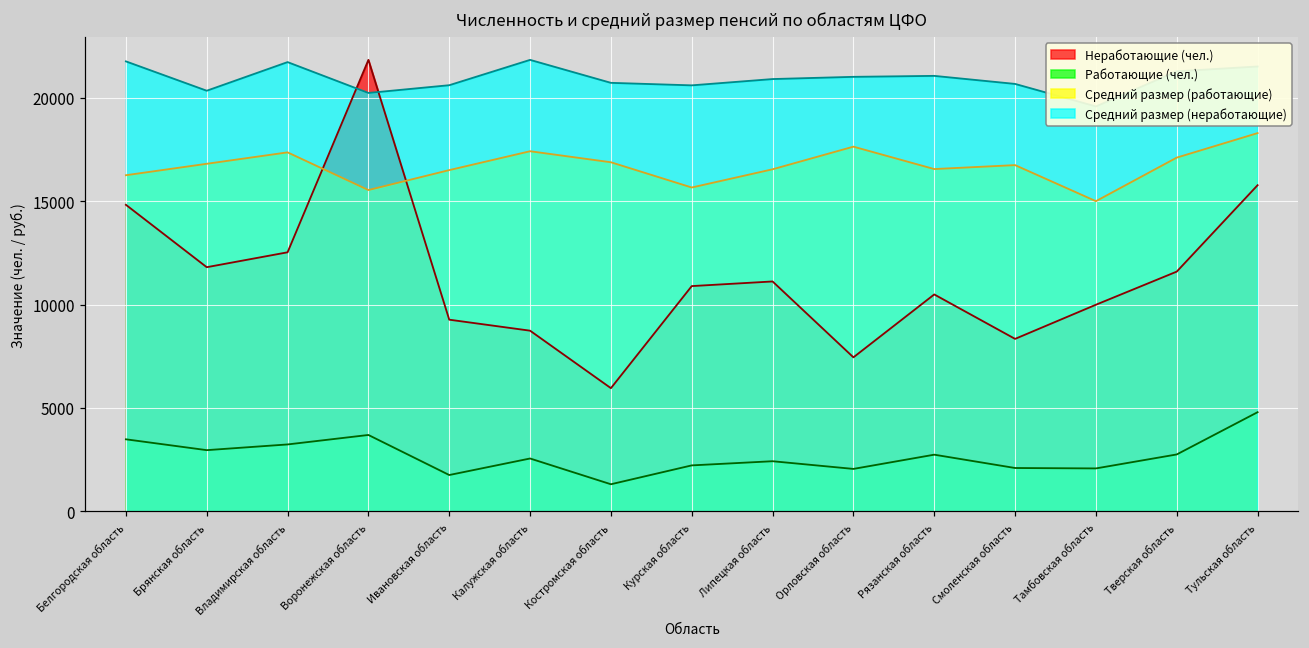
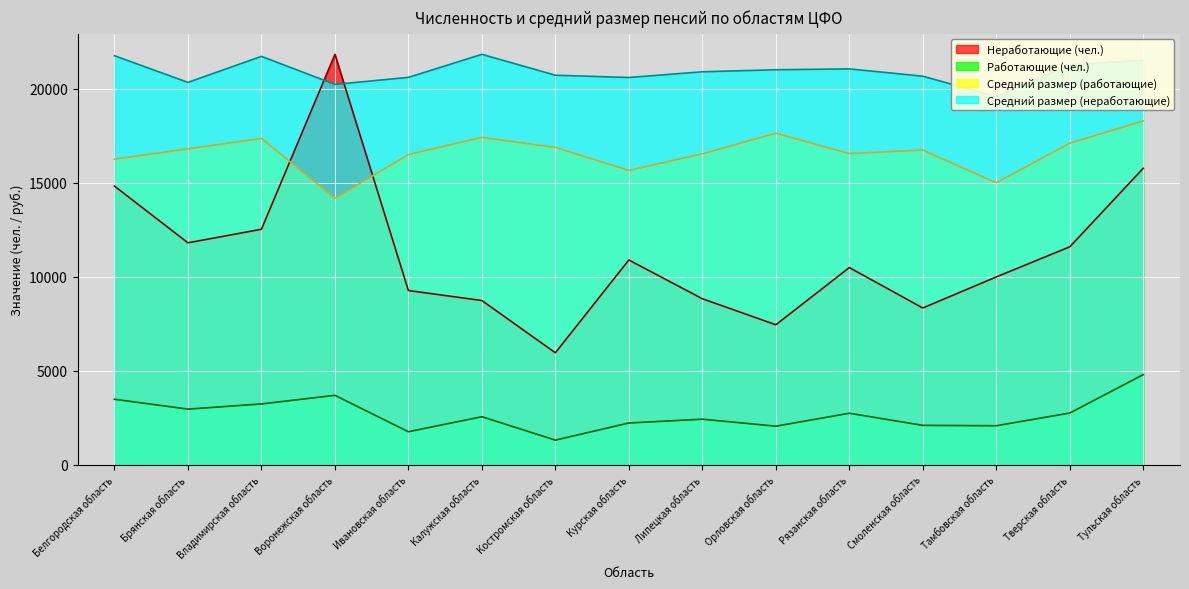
  {
    "Неработающие (чел.)": {
      "Белгородская область": 14800,
      "Брянская область": 11800,
      "Владимирская область": 12500,
      "Воронежская область": 21800,
      "Ивановская область": 9300,
      "Калужская область": 8700,
      "Костромская область": 6000,
      "Курская область": 10900,
-     "Липецкая область": 11100,
+     "Липецкая область": 8800,
      "Орловская область": 7400,
      "Рязанская область": 10500,
      "Смоленская область": 8300,
      "Тамбовская область": 10000,
      "Тверская область": 11600,
      "Тульская область": 15800
    },
    "Работающие (чел.)": {
      "Белгородская область": 3500,
      "Брянская область": 3000,
      "Владимирская область": 3200,
      "Воронежская область": 3700,
      "Ивановская область": 1800,
      "Калужская область": 2600,
      "Костромская область": 1300,
      "Курская область": 2200,
      "Липецкая область": 2400,
      "Орловская область": 2000,
      "Рязанская область": 2700,
      "Смоленская область": 2100,
      "Тамбовская область": 2100,
      "Тверская область": 2700,
      "Тульская область": 4800
    },
    "Средний размер (работающие)": {
      "Белгородская область": 16300,
      "Брянская область": 16800,
      "Владимирская область": 17400,
-     "Воронежская область": 15500,
+     "Воронежская область": 14200,
      "Ивановская область": 16500,
      "Калужская область": 17400,
      "Костромская область": 16900,
      "Курская область": 15700,
      "Липецкая область": 16500,
      "Орловская область": 17600,
      "Рязанская область": 16600,
      "Смоленская область": 16700,
      "Тамбовская область": 15000,
      "Тверская область": 17100,
      "Тульская область": 18300
    },
    "Средний размер (неработающие)": {
      "Белгородская область": 21800,
      "Брянская область": 20300,
      "Владимирская область": 21700,
      "Воронежская область": 20200,
      "Ивановская область": 20600,
      "Калужская область": 21800,
      "Костромская область": 20700,
      "Курская область": 20600,
      "Липецкая область": 20900,
      "Орловская область": 21000,
      "Рязанская область": 21100,
      "Смоленская область": 20700
    }
  }
